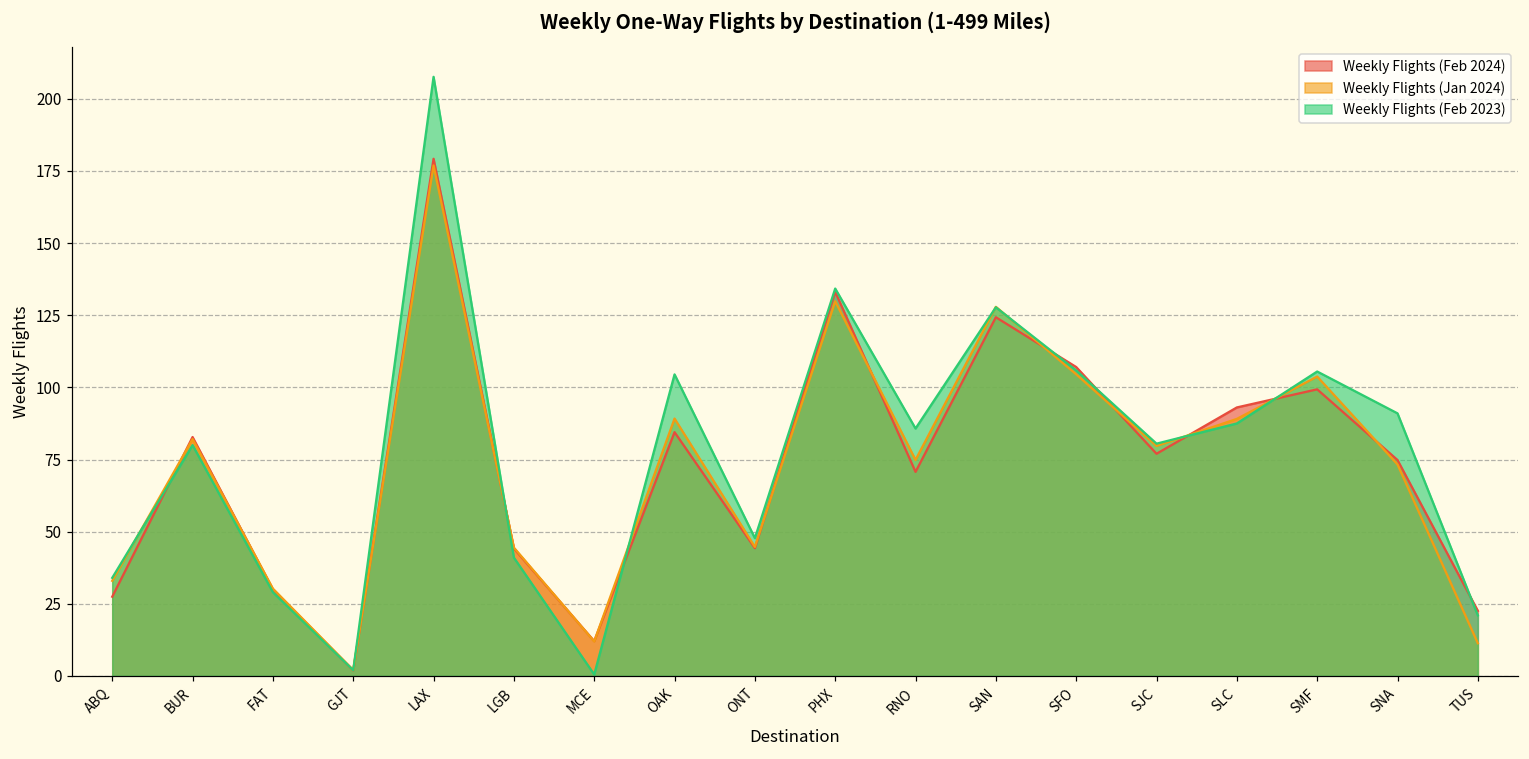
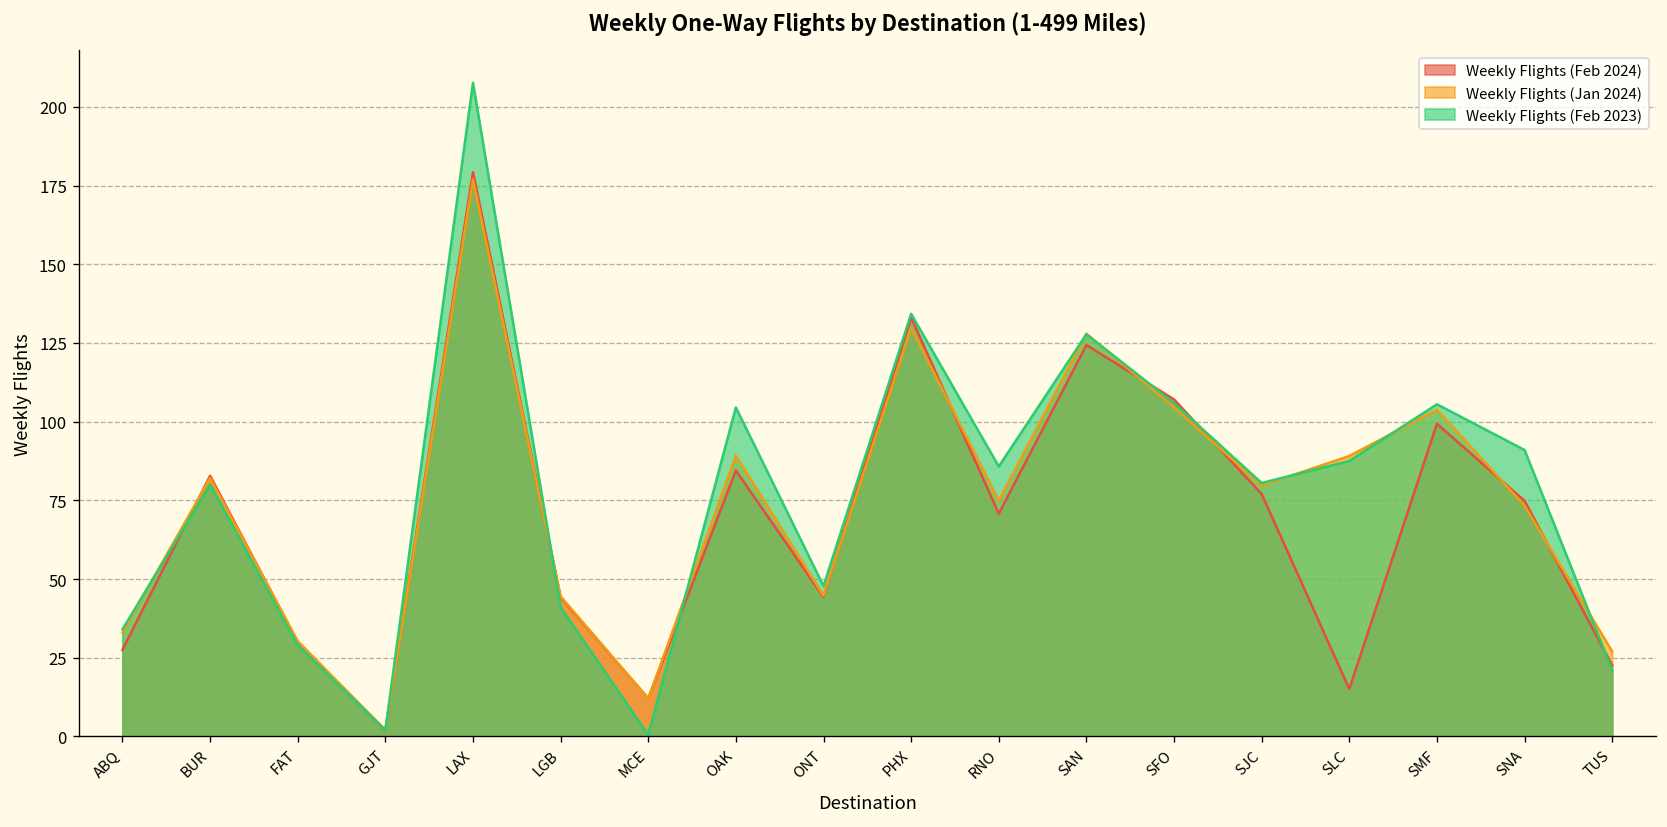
  {
    "Weekly Flights (Feb 2024)": {
      "ABQ": 27,
      "LAX": 179,
      "OAK": 84,
      "PHX": 133,
      "RNO": 71,
      "SAN": 124,
      "SFO": 107,
      "SJC": 77,
-     "SLC": 93,
+     "SLC": 15,
      "SMF": 99,
      "SNA": 75,
      "TUS": 23
    },
    "Weekly Flights (Jan 2024)": {
      "ABQ": 33,
      "LAX": 177,
      "OAK": 89,
      "PHX": 130,
      "RNO": 75,
      "SFO": 105,
      "SLC": 89,
      "SMF": 104,
      "SNA": 73,
-     "TUS": 11
+     "TUS": 27
    },
    "Weekly Flights (Feb 2023)": {
      "ABQ": 34,
      "BUR": 80,
      "LAX": 208,
      "LGB": 41,
      "MCE": 1,
      "OAK": 105,
      "ONT": 48,
      "PHX": 134,
      "RNO": 86,
      "SFO": 106,
      "SLC": 88,
      "SMF": 106,
      "SNA": 91,
      "TUS": 21
    }
  }
